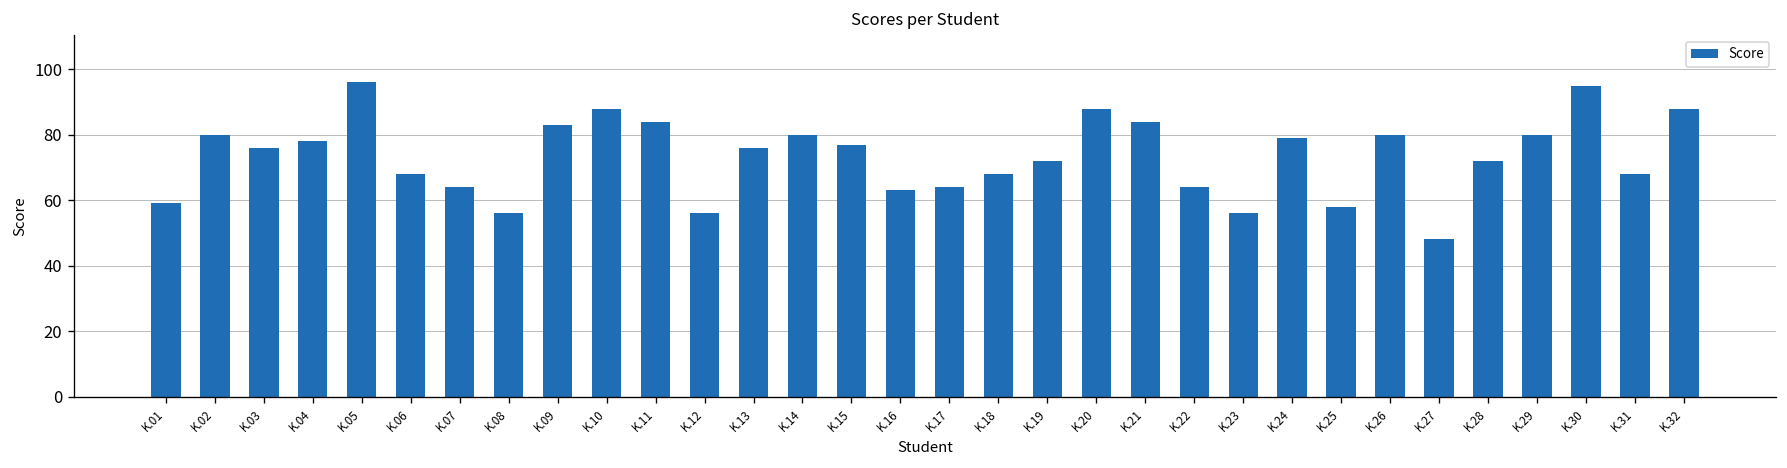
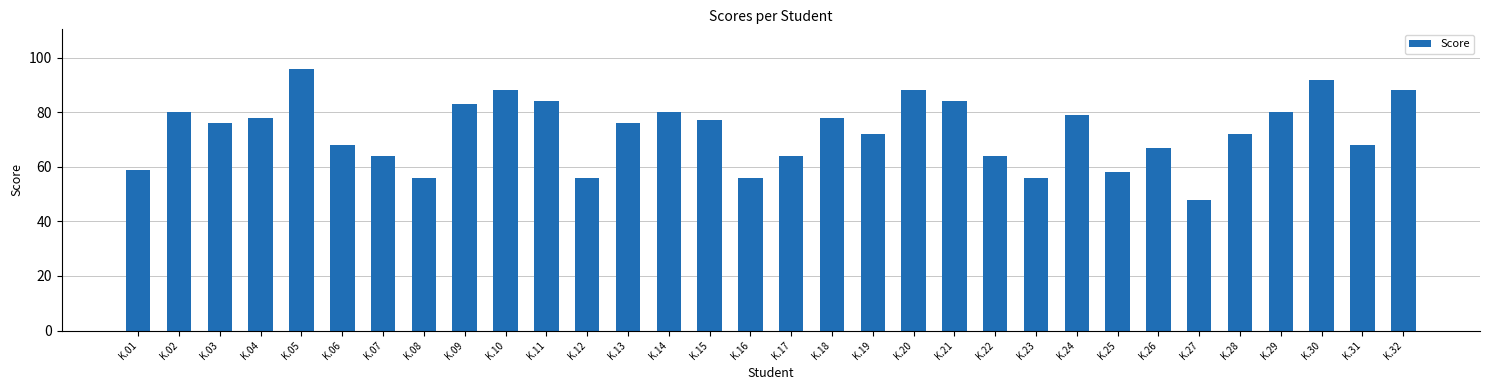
  {
    "K.01": 59,
    "K.02": 80,
    "K.03": 76,
    "K.04": 78,
    "K.05": 96,
    "K.06": 68,
    "K.07": 64,
    "K.08": 56,
    "K.09": 83,
    "K.10": 88,
    "K.11": 84,
    "K.12": 56,
    "K.13": 76,
    "K.14": 80,
    "K.15": 77,
-   "K.16": 63,
+   "K.16": 56,
    "K.17": 64,
-   "K.18": 68,
+   "K.18": 78,
    "K.19": 72,
    "K.20": 88,
    "K.21": 84,
    "K.22": 64,
    "K.23": 56,
    "K.24": 79,
    "K.25": 58,
-   "K.26": 80,
+   "K.26": 67,
    "K.27": 48,
    "K.28": 72,
    "K.29": 80,
-   "K.30": 95,
+   "K.30": 92,
    "K.31": 68,
    "K.32": 88
  }
